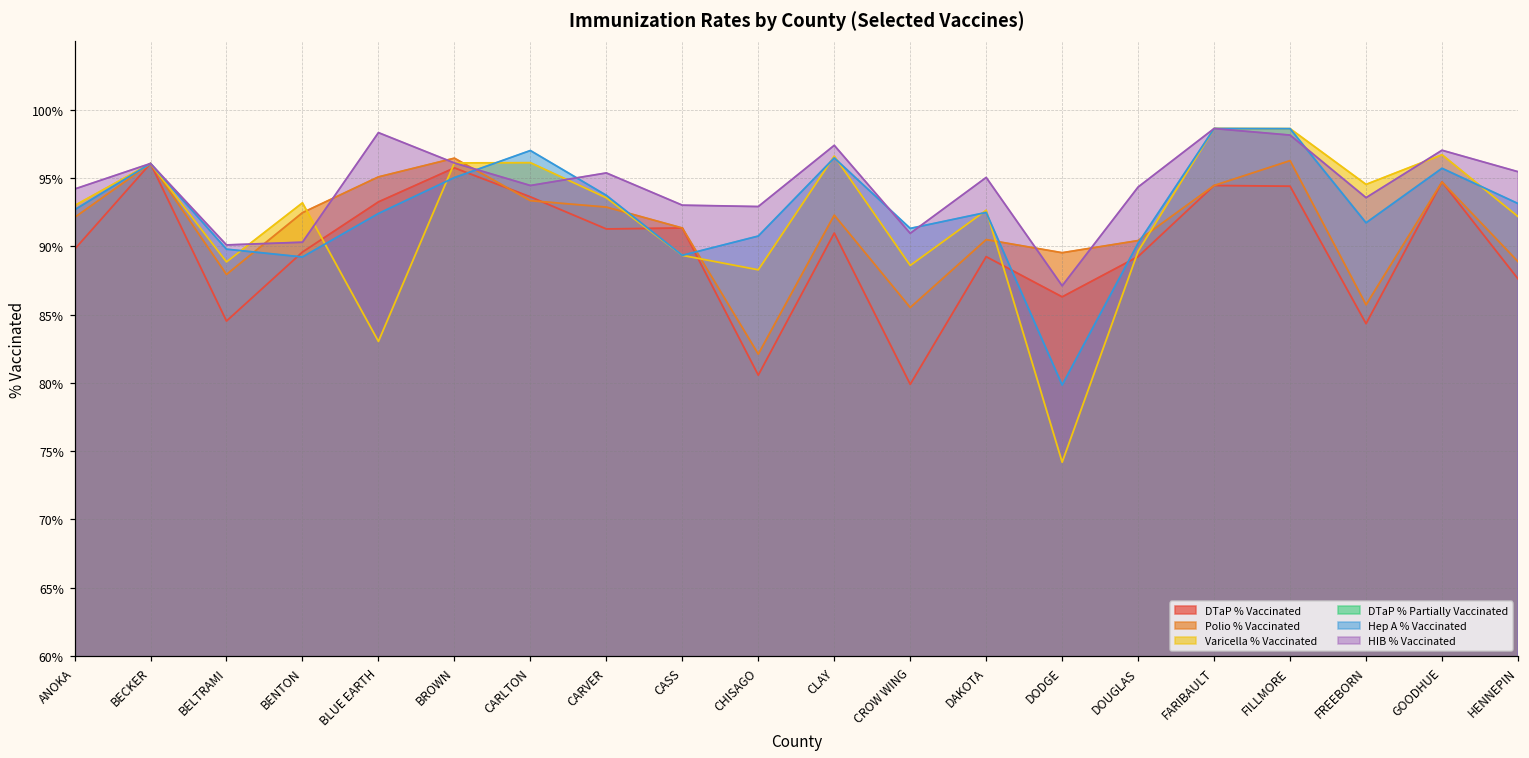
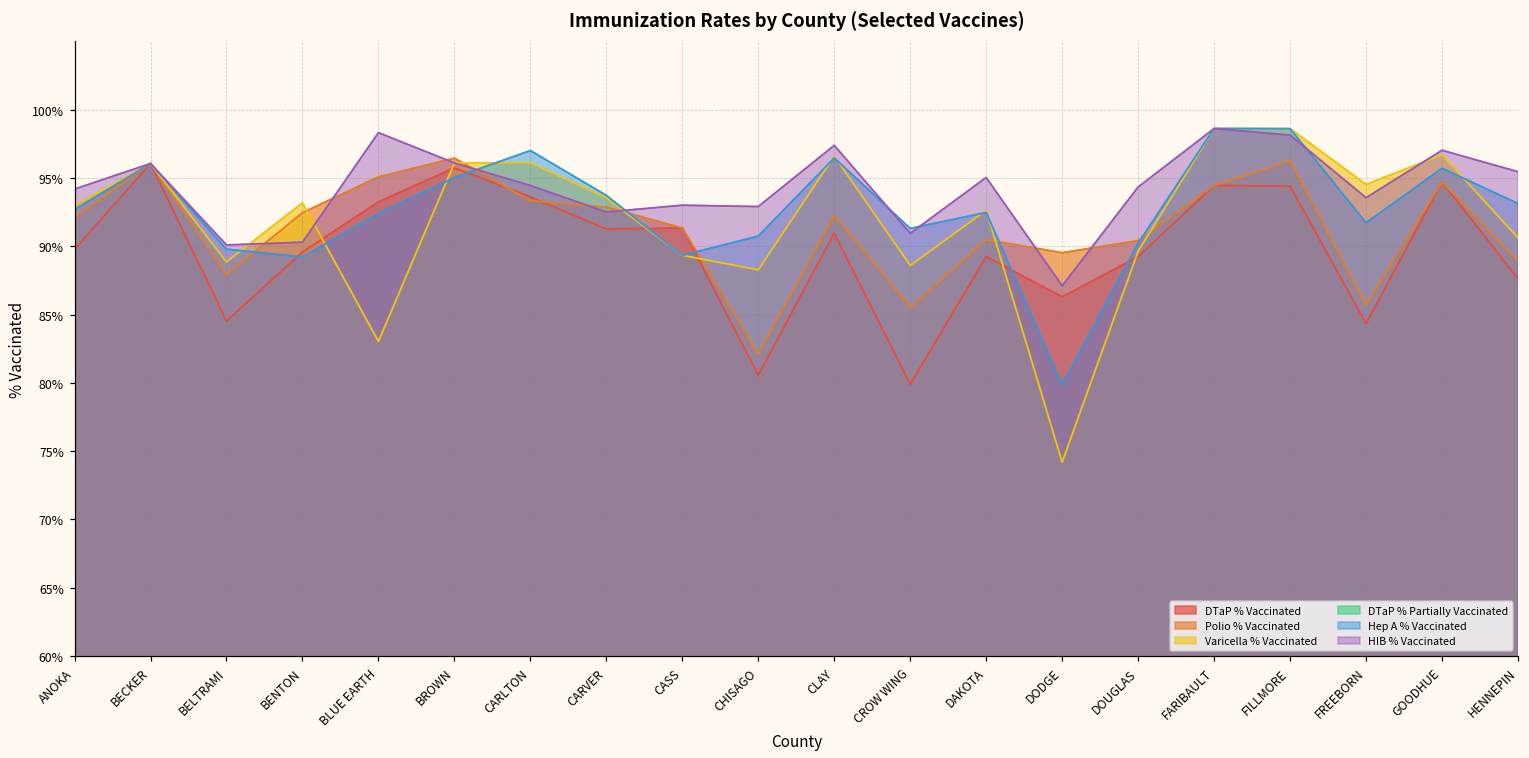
  {
    "Varicella % Vaccinated": {
      "ANOKA": "93.0%",
      "BELTRAMI": "88.9%",
      "BENTON": "93.2%",
      "BLUE EARTH": "83.0%",
      "CARLTON": "96.1%",
      "CHISAGO": "88.3%",
      "CROW WING": "88.6%",
      "DODGE": "74.2%",
      "DOUGLAS": "89.6%",
      "FREEBORN": "94.5%",
      "GOODHUE": "96.7%",
-     "HENNEPIN": "92.2%"
+     "HENNEPIN": "90.6%"
    },
    "Hep A % Vaccinated": {
      "ANOKA": "92.7%",
      "BELTRAMI": "89.8%",
      "BENTON": "89.2%",
      "BLUE EARTH": "92.4%",
      "BROWN": "95.0%",
      "CARLTON": "97.0%",
      "CHISAGO": "90.7%",
      "CROW WING": "91.3%",
      "DODGE": "79.8%",
      "FREEBORN": "91.7%",
      "GOODHUE": "95.7%",
      "HENNEPIN": "93.1%"
    },
    "HIB % Vaccinated": {
      "ANOKA": "94.2%",
      "BELTRAMI": "90.1%",
      "BENTON": "90.3%",
      "BLUE EARTH": "98.3%",
      "CARLTON": "94.4%",
-     "CARVER": "95.4%",
+     "CARVER": "92.5%",
      "CASS": "93.0%",
      "CHISAGO": "92.9%",
      "CLAY": "97.4%",
      "CROW WING": "90.9%",
      "DAKOTA": "95.0%",
      "DODGE": "87.1%",
      "DOUGLAS": "94.3%",
      "FILLMORE": "98.1%",
      "FREEBORN": "93.6%",
      "GOODHUE": "97.0%",
      "HENNEPIN": "95.5%"
    }
  }
